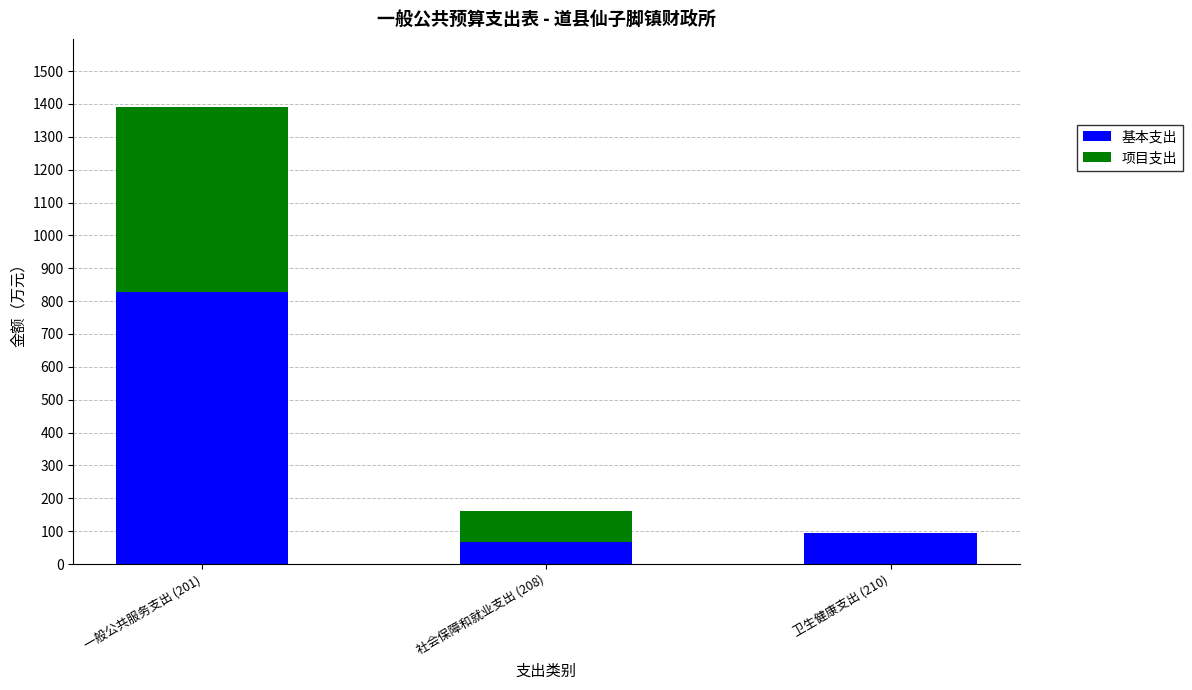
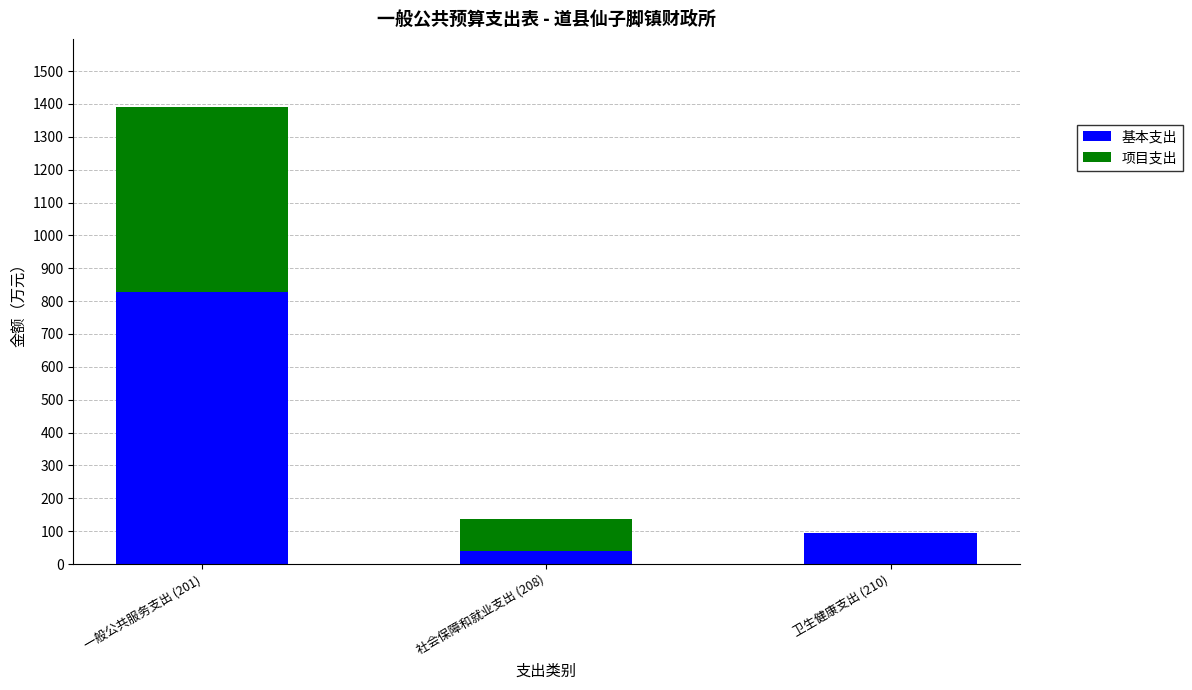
  {
    "基本支出": {
      "一般公共服务支出 (201)": 830,
-     "社会保障和就业支出 (208)": 70,
+     "社会保障和就业支出 (208)": 40,
      "卫生健康支出 (210)": 100
    },
    "项目支出": {
      "一般公共服务支出 (201)": 560,
      "社会保障和就业支出 (208)": 100,
      "卫生健康支出 (210)": 0
    }
  }
